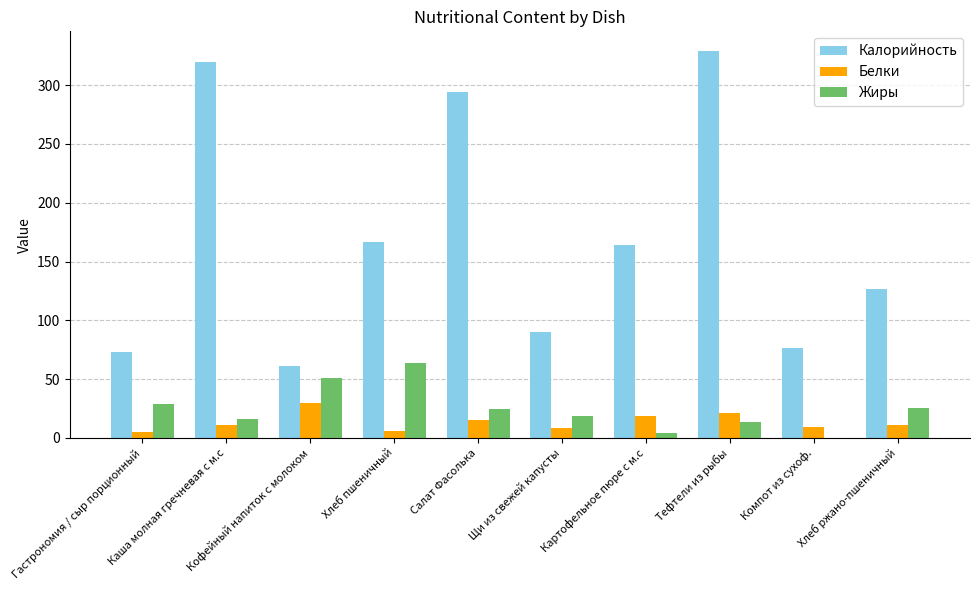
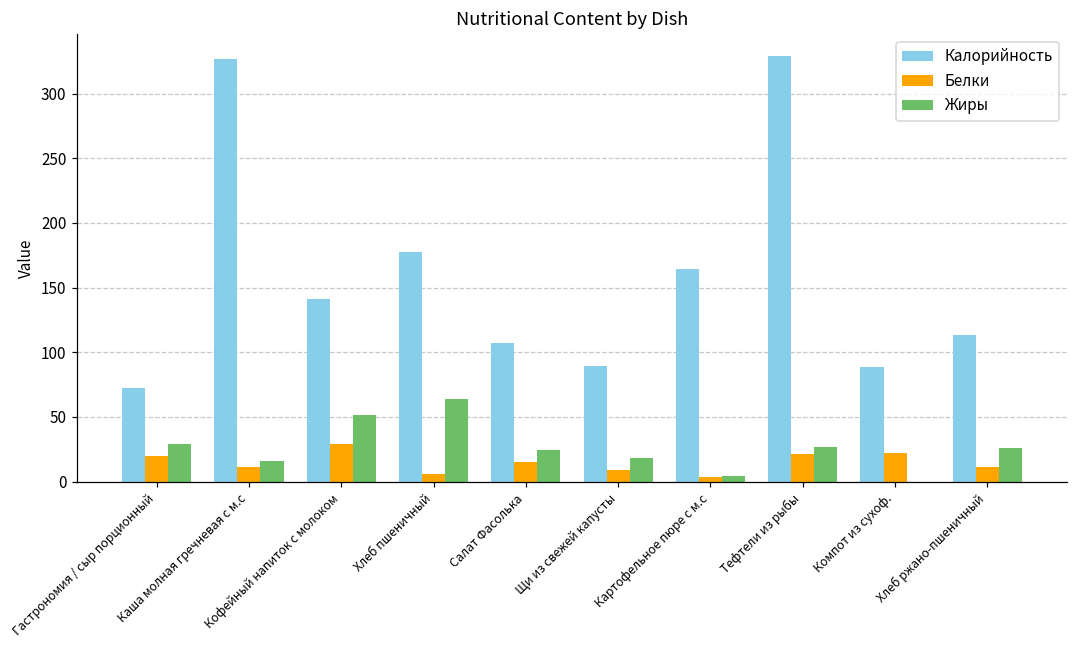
  {
    "Калорийность": {
      "Гастрономия / сыр порционный": 73,
-     "Каша молная гречневая с м.с": 320,
-     "Кофейный напиток с молоком": 61,
-     "Хлеб пшеничный": 167,
-     "Салат Фасолька": 294,
+     "Каша молная гречневая с м.с": 327,
+     "Кофейный напиток с молоком": 141,
+     "Хлеб пшеничный": 178,
+     "Салат Фасолька": 107,
      "Щи из свежей капусты": 90,
      "Картофельное пюре с м.с": 164,
      "Тефтели из рыбы": 329,
-     "Компот из сухоф.": 77,
-     "Хлеб ржано-пшеничный": 127
+     "Компот из сухоф.": 89,
+     "Хлеб ржано-пшеничный": 113
    },
    "Белки": {
-     "Гастрономия / сыр порционный": 5,
+     "Гастрономия / сыр порционный": 20,
      "Каша молная гречневая с м.с": 11,
      "Кофейный напиток с молоком": 29,
      "Хлеб пшеничный": 6,
      "Салат Фасолька": 15,
      "Щи из свежей капусты": 9,
-     "Картофельное пюре с м.с": 18,
+     "Картофельное пюре с м.с": 4,
      "Тефтели из рыбы": 21,
-     "Компот из сухоф.": 10,
+     "Компот из сухоф.": 22,
      "Хлеб ржано-пшеничный": 11
    },
    "Жиры": {
      "Гастрономия / сыр порционный": 29,
      "Каша молная гречневая с м.с": 16,
      "Кофейный напиток с молоком": 51,
      "Хлеб пшеничный": 64,
      "Салат Фасолька": 25,
      "Щи из свежей капусты": 19,
      "Картофельное пюре с м.с": 4,
-     "Тефтели из рыбы": 14,
+     "Тефтели из рыбы": 27,
      "Компот из сухоф.": 0,
      "Хлеб ржано-пшеничный": 26
    }
  }
